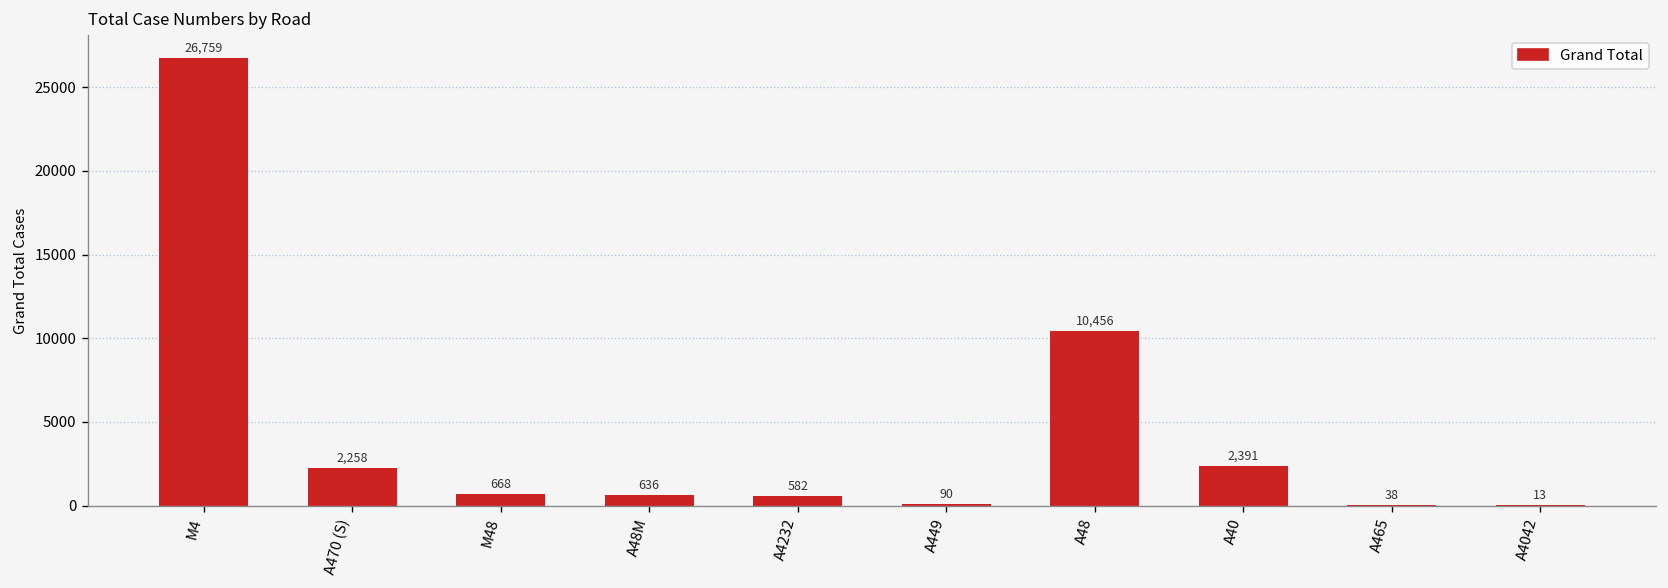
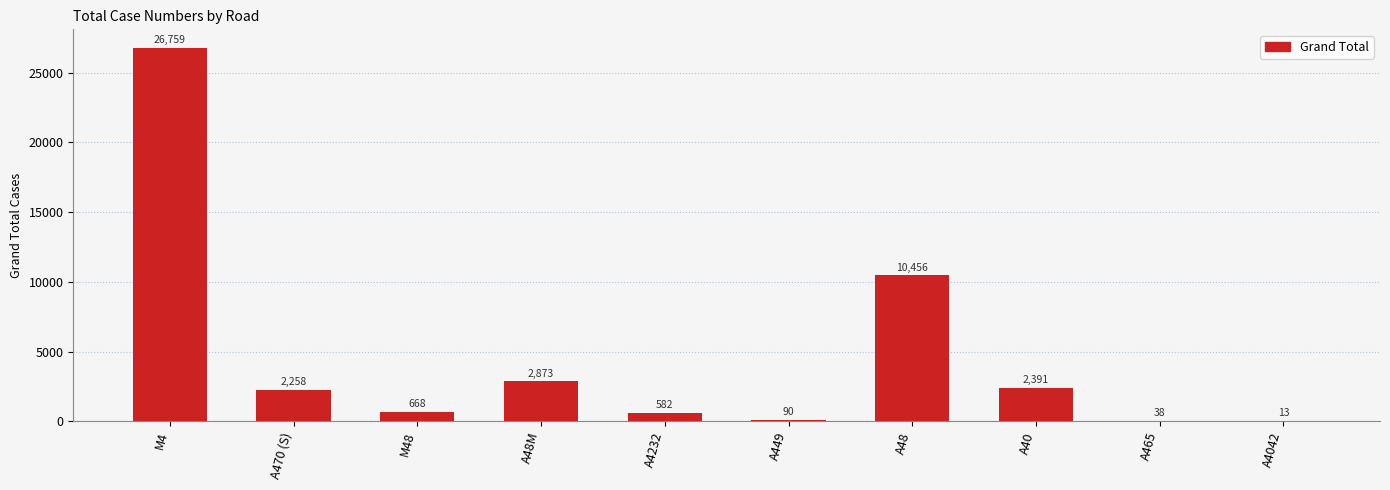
  {
    "M4": "26,759",
    "A470 (S)": "2,258",
    "M48": "668",
-   "A48M": "636",
+   "A48M": "2,873",
    "A4232": "582",
    "A449": "90",
    "A48": "10,456",
    "A40": "2,391",
    "A465": "38",
    "A4042": "13"
  }
